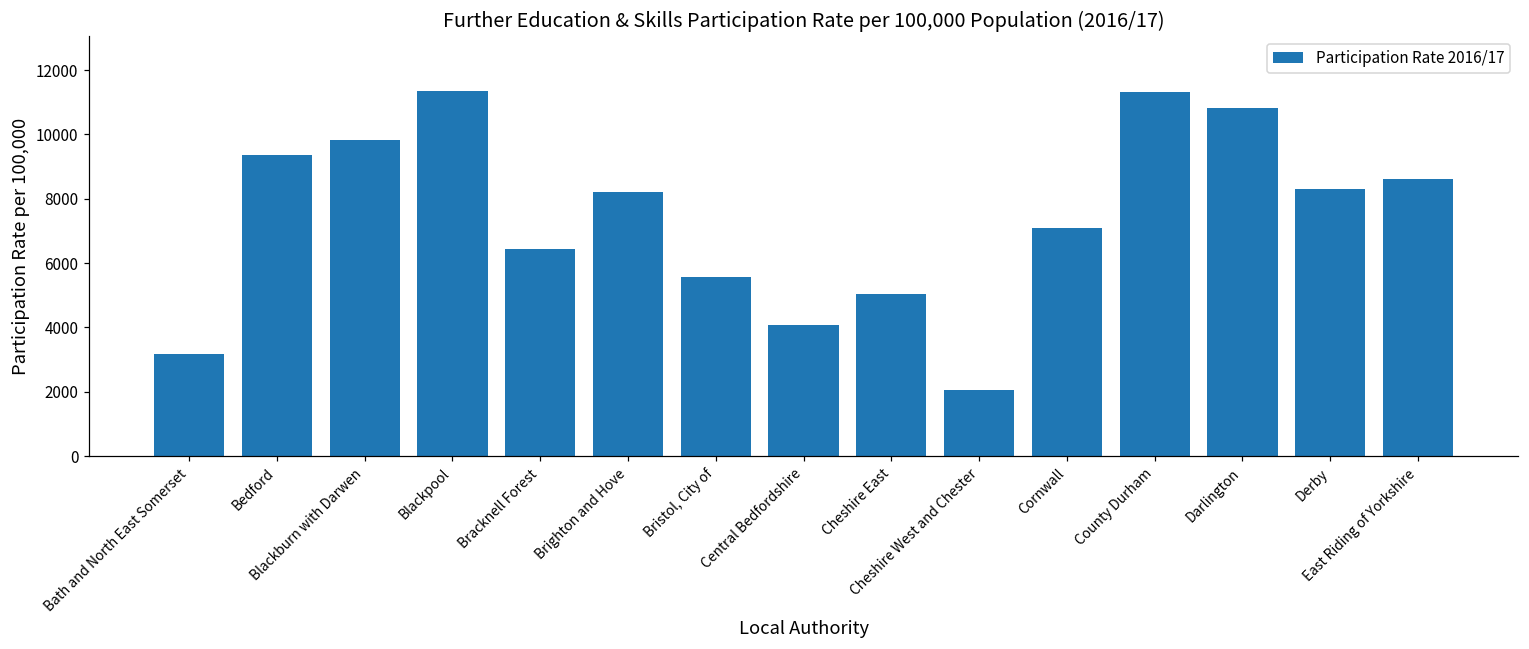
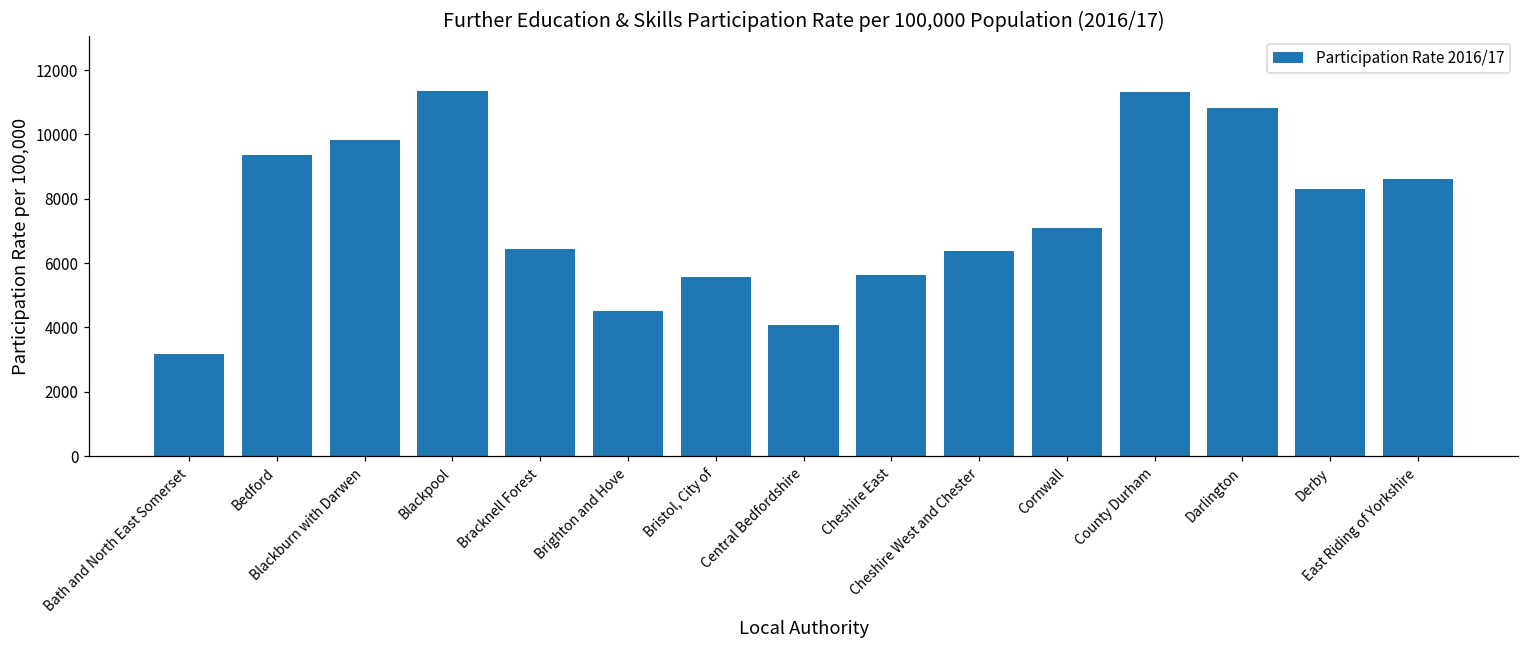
  {
    "Bath and North East Somerset": 3200,
    "Bedford": 9400,
    "Blackburn with Darwen": 9800,
    "Blackpool": 11300,
    "Bracknell Forest": 6400,
-   "Brighton and Hove": 8200,
+   "Brighton and Hove": 4500,
    "Bristol, City of": 5600,
    "Central Bedfordshire": 4100,
-   "Cheshire East": 5000,
-   "Cheshire West and Chester": 2100,
+   "Cheshire East": 5600,
+   "Cheshire West and Chester": 6400,
    "Cornwall": 7100,
    "County Durham": 11300,
    "Darlington": 10800,
    "Derby": 8300,
    "East Riding of Yorkshire": 8600
  }
